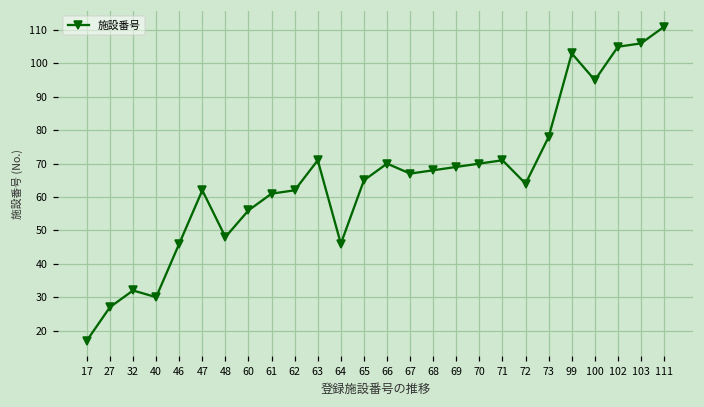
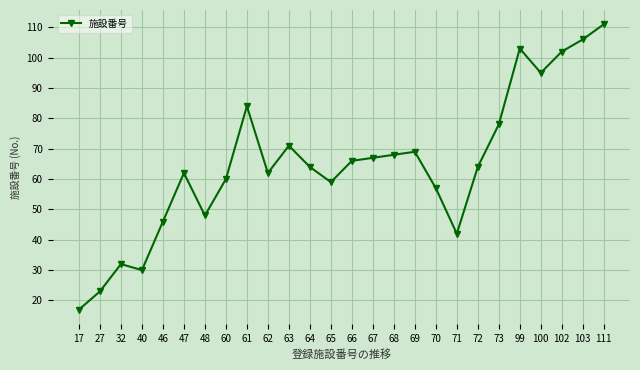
  {
    "17": 17,
-   "27": 27,
+   "27": 23,
    "32": 32,
    "40": 30,
    "46": 46,
    "47": 62,
    "48": 48,
-   "60": 56,
-   "61": 61,
+   "60": 60,
+   "61": 84,
    "62": 62,
    "63": 71,
-   "64": 46,
-   "65": 65,
-   "66": 70,
+   "64": 64,
+   "65": 59,
+   "66": 66,
    "67": 67,
    "68": 68,
    "69": 69,
-   "70": 70,
-   "71": 71,
+   "70": 57,
+   "71": 42,
    "72": 64,
    "73": 78,
    "99": 103,
    "100": 95,
-   "102": 105,
+   "102": 102,
    "103": 106,
    "111": 111
  }
